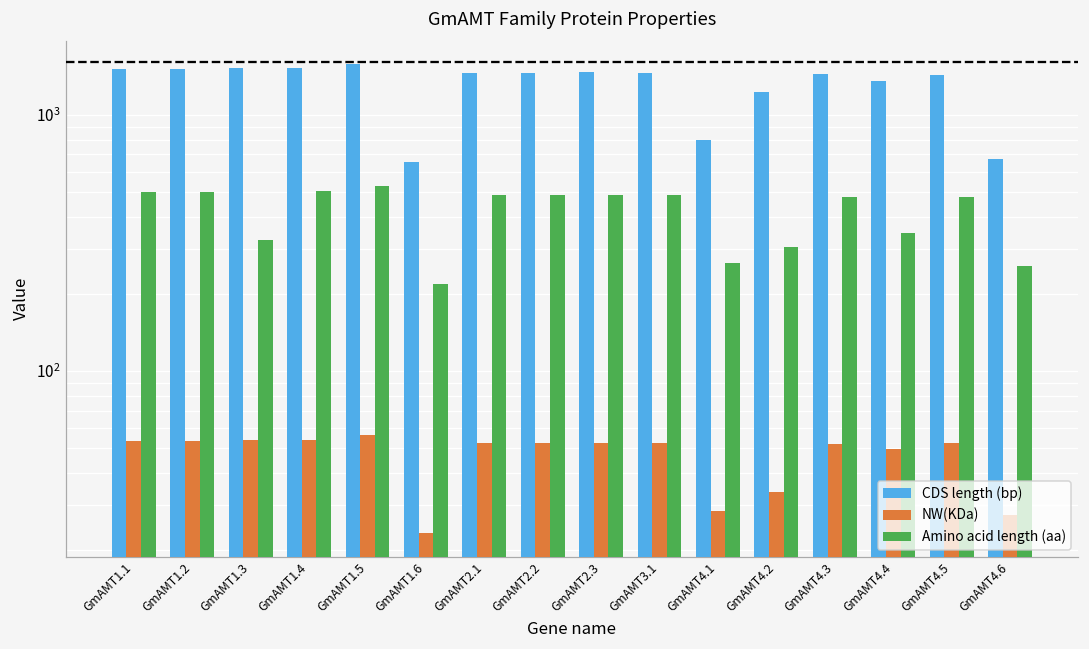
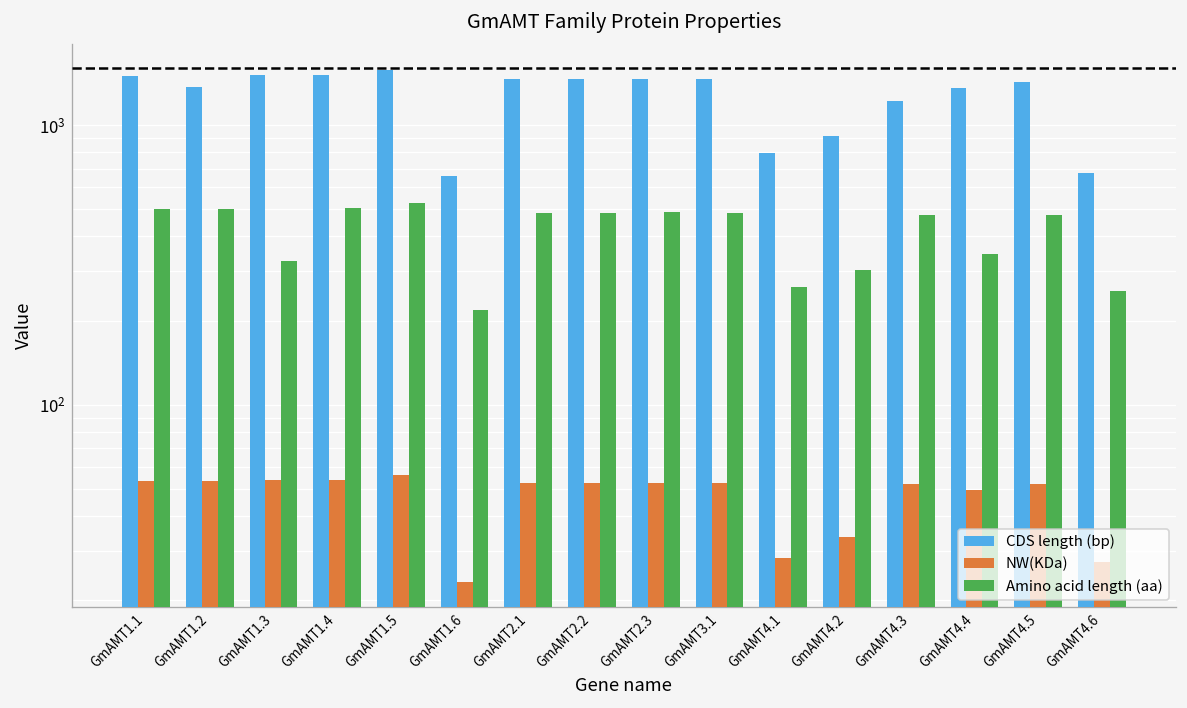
  {
    "CDS length (bp)": {
      "GmAMT1.1": 1500,
-     "GmAMT1.2": 1500,
+     "GmAMT1.2": 1400,
      "GmAMT1.3": 1500,
      "GmAMT1.4": 1500,
      "GmAMT1.5": 1600,
      "GmAMT1.6": 660,
      "GmAMT2.1": 1500,
      "GmAMT2.2": 1500,
      "GmAMT2.3": 1500,
      "GmAMT3.1": 1500,
      "GmAMT4.1": 800,
-     "GmAMT4.2": 1200,
-     "GmAMT4.3": 1400,
+     "GmAMT4.2": 920,
+     "GmAMT4.3": 1200,
      "GmAMT4.4": 1400,
      "GmAMT4.5": 1400,
      "GmAMT4.6": 670
    },
    "NW(KDa)": {
      "GmAMT1.1": 53,
      "GmAMT1.2": 53,
      "GmAMT1.3": 54,
      "GmAMT1.4": 54,
      "GmAMT1.5": 56,
      "GmAMT1.6": 23,
      "GmAMT2.1": 52,
      "GmAMT2.2": 52,
      "GmAMT2.3": 53,
      "GmAMT3.1": 52,
      "GmAMT4.1": 28,
      "GmAMT4.2": 34,
      "GmAMT4.3": 52,
      "GmAMT4.4": 49,
      "GmAMT4.5": 52
    },
    "Amino acid length (aa)": {
      "GmAMT1.1": 500,
      "GmAMT1.2": 500,
      "GmAMT1.3": 330,
      "GmAMT1.4": 510,
      "GmAMT1.5": 530,
      "GmAMT1.6": 220,
      "GmAMT2.1": 490,
      "GmAMT2.2": 490,
      "GmAMT2.3": 490,
      "GmAMT3.1": 490,
      "GmAMT4.1": 260,
      "GmAMT4.2": 300,
      "GmAMT4.3": 480,
      "GmAMT4.4": 350,
      "GmAMT4.5": 480,
      "GmAMT4.6": 260
    }
  }
